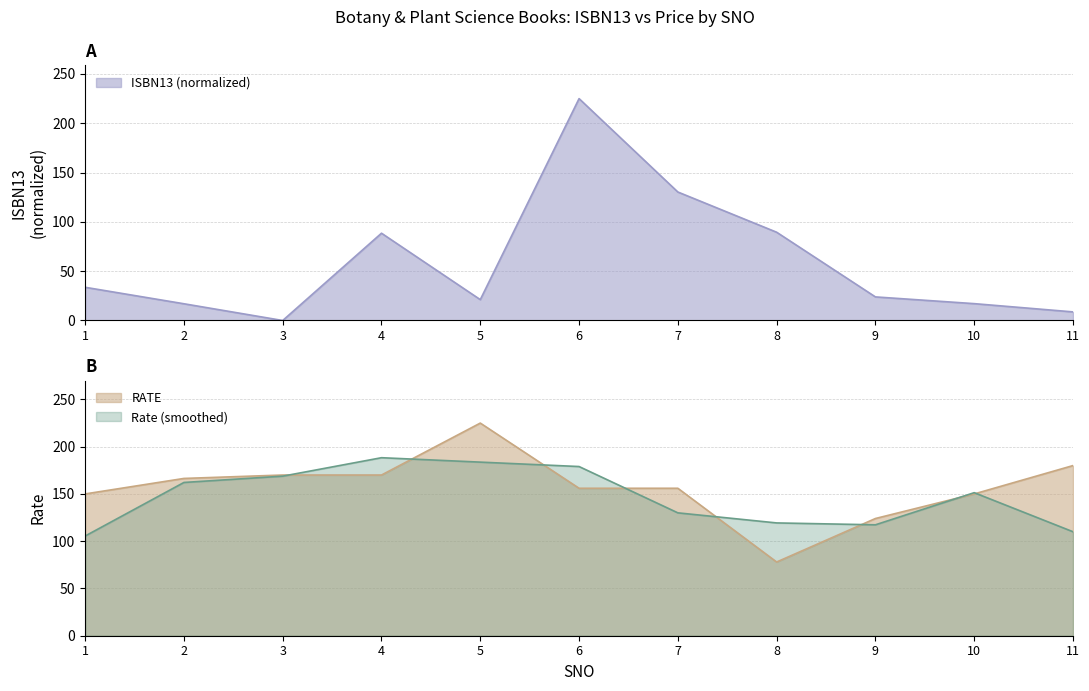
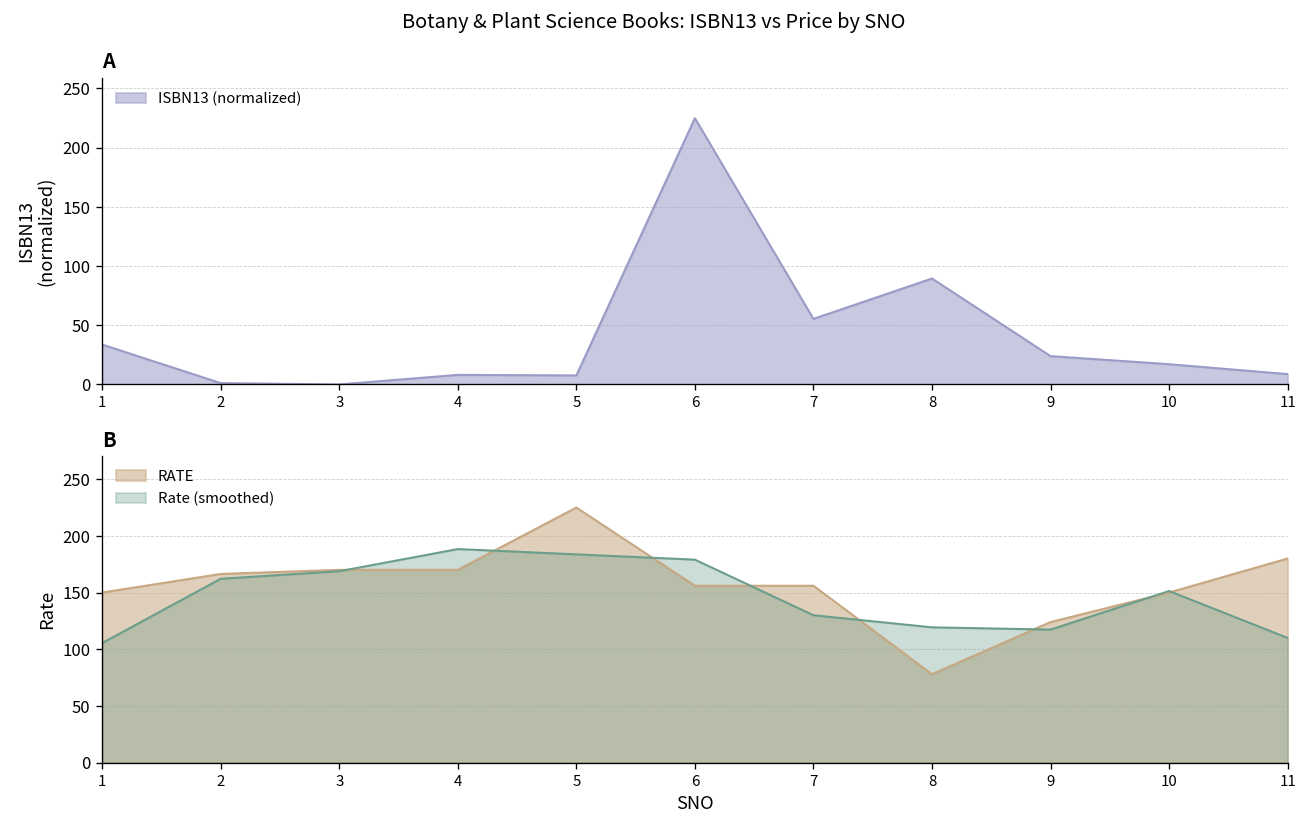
  {
    "A": {
      "1": 30,
-     "2": 20,
+     "2": 0,
      "3": 0,
-     "4": 90,
-     "5": 20,
+     "4": 10,
+     "5": 10,
      "6": 220,
-     "7": 130,
+     "7": 60,
      "8": 90,
      "9": 20,
      "10": 20,
      "11": 10
    }
  }
